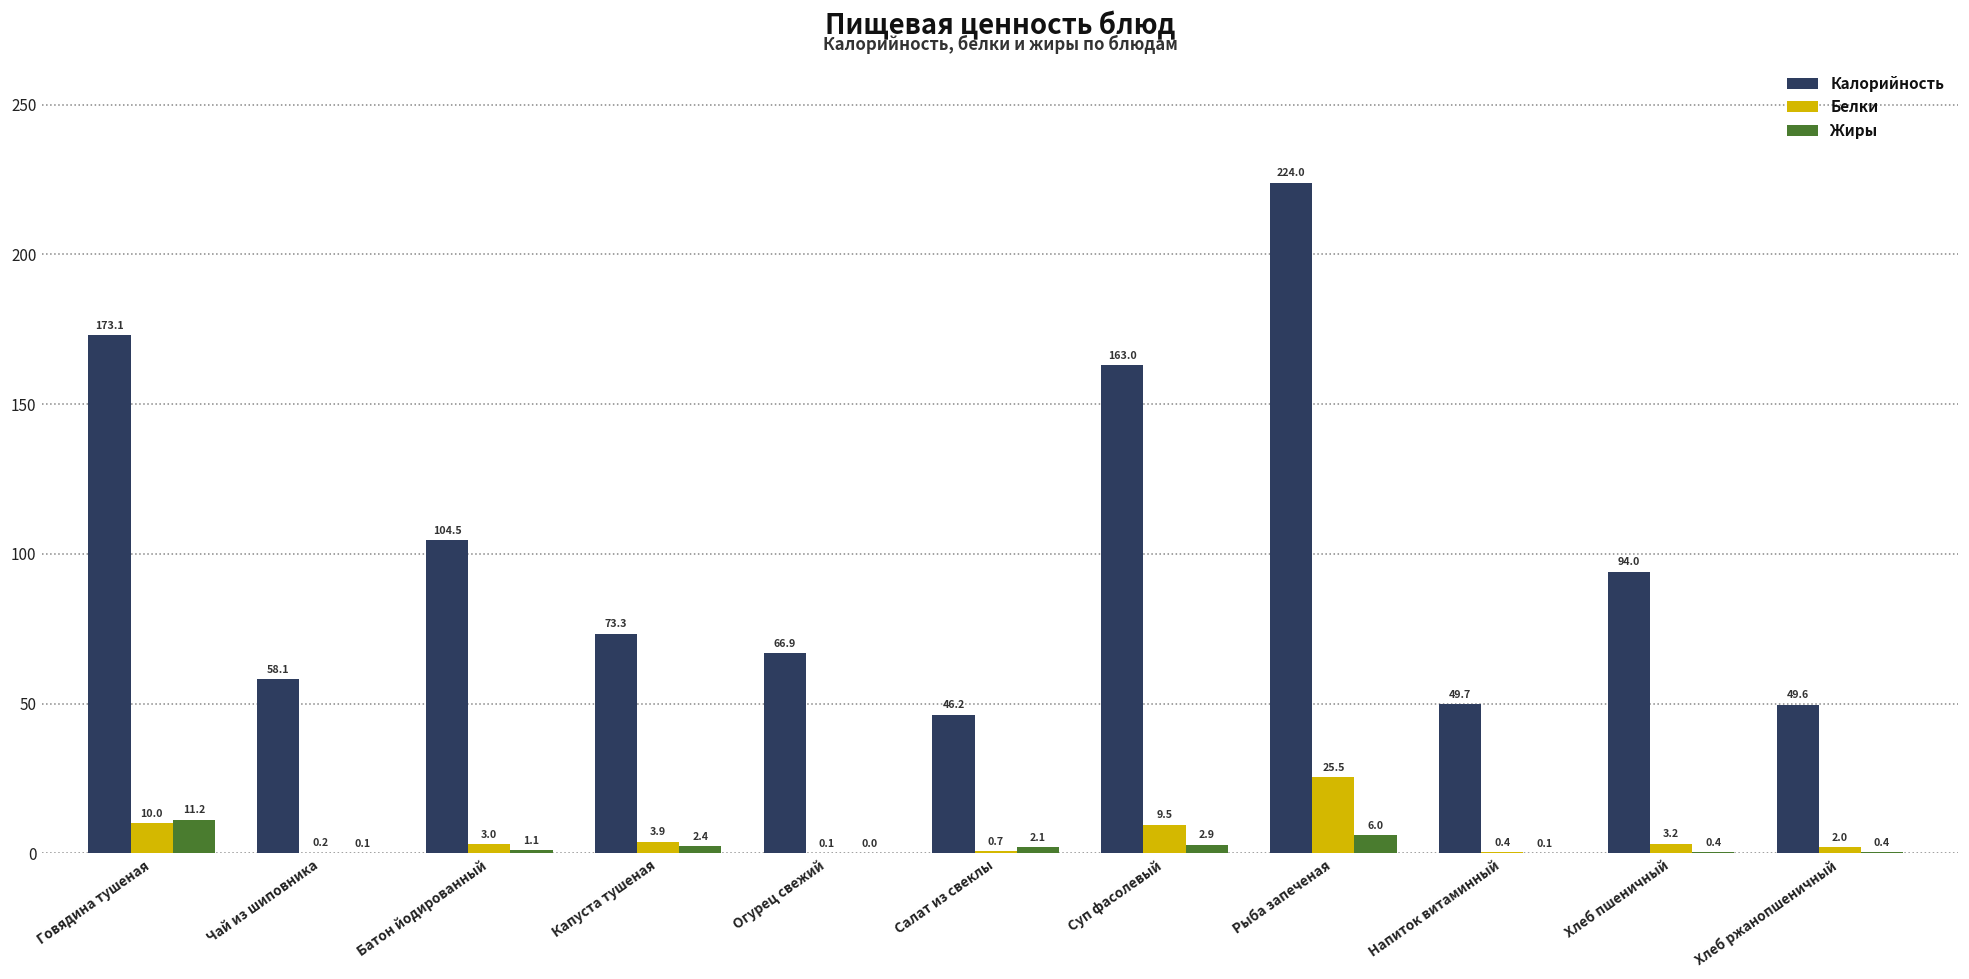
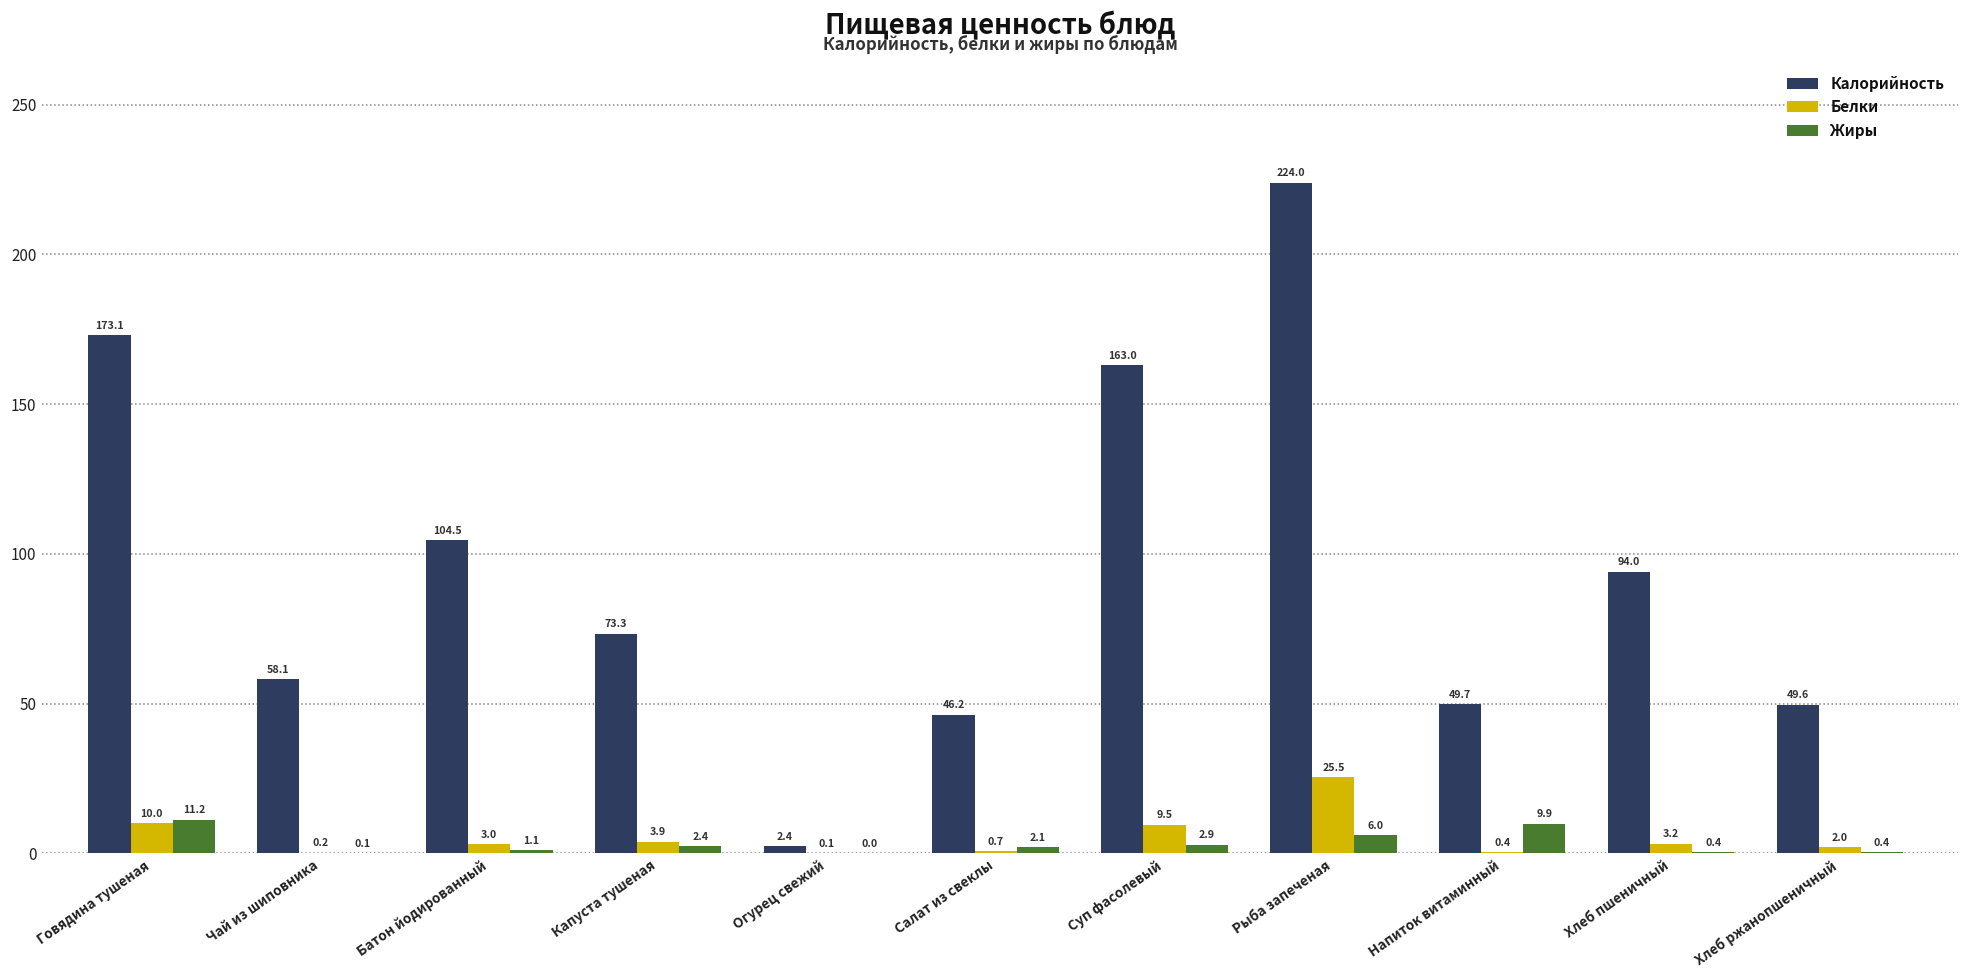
  {
    "Калорийность": {
      "Говядина тушеная": 173.1,
      "Чай из шиповника": 58.1,
      "Батон йодированный": 104.5,
      "Капуста тушеная": 73.3,
-     "Огурец свежий": 66.9,
+     "Огурец свежий": 2.4,
      "Салат из свеклы": 46.2,
      "Суп фасолевый": 163.0,
      "Рыба запеченая": 224.0,
      "Напиток витаминный": 49.7,
      "Хлеб пшеничный": 94.0,
      "Хлеб ржанопшеничный": 49.6
    },
    "Белки": {
      "Говядина тушеная": 10.0,
      "Чай из шиповника": 0.2,
      "Батон йодированный": 3.0,
      "Капуста тушеная": 3.9,
      "Огурец свежий": 0.1,
      "Салат из свеклы": 0.7,
      "Суп фасолевый": 9.5,
      "Рыба запеченая": 25.5,
      "Напиток витаминный": 0.4,
      "Хлеб пшеничный": 3.2,
      "Хлеб ржанопшеничный": 2.0
    },
    "Жиры": {
      "Говядина тушеная": 11.2,
      "Чай из шиповника": 0.1,
      "Батон йодированный": 1.1,
      "Капуста тушеная": 2.4,
      "Огурец свежий": 0.0,
      "Салат из свеклы": 2.1,
      "Суп фасолевый": 2.9,
      "Рыба запеченая": 6.0,
-     "Напиток витаминный": 0.1,
+     "Напиток витаминный": 9.9,
      "Хлеб пшеничный": 0.4,
      "Хлеб ржанопшеничный": 0.4
    }
  }
